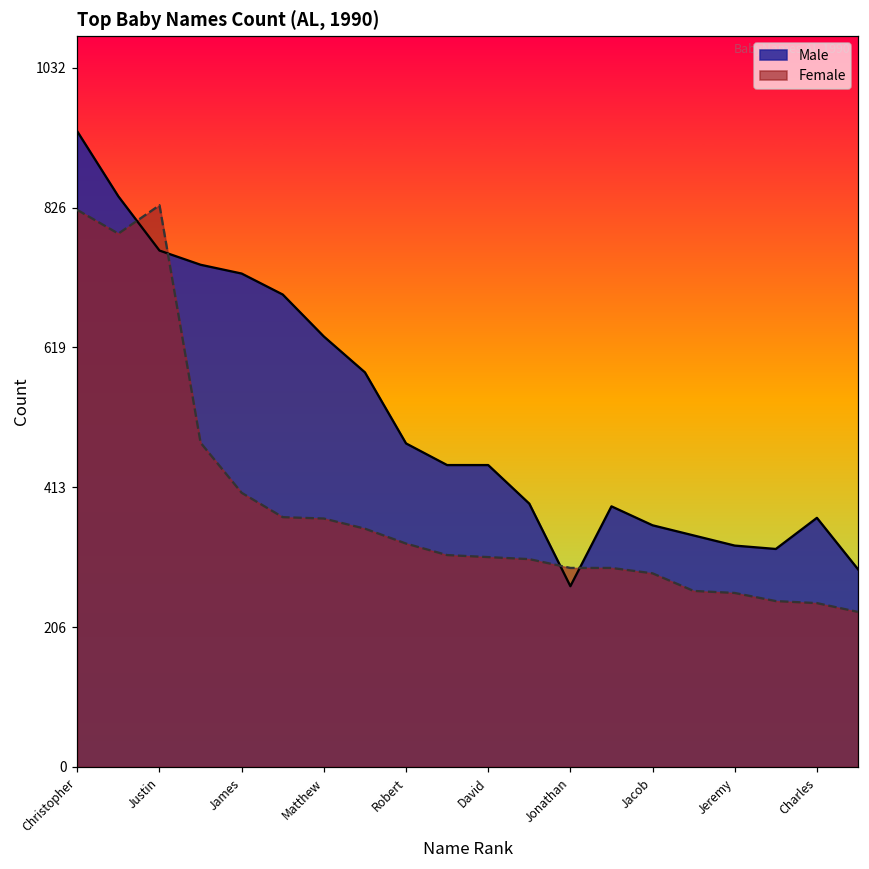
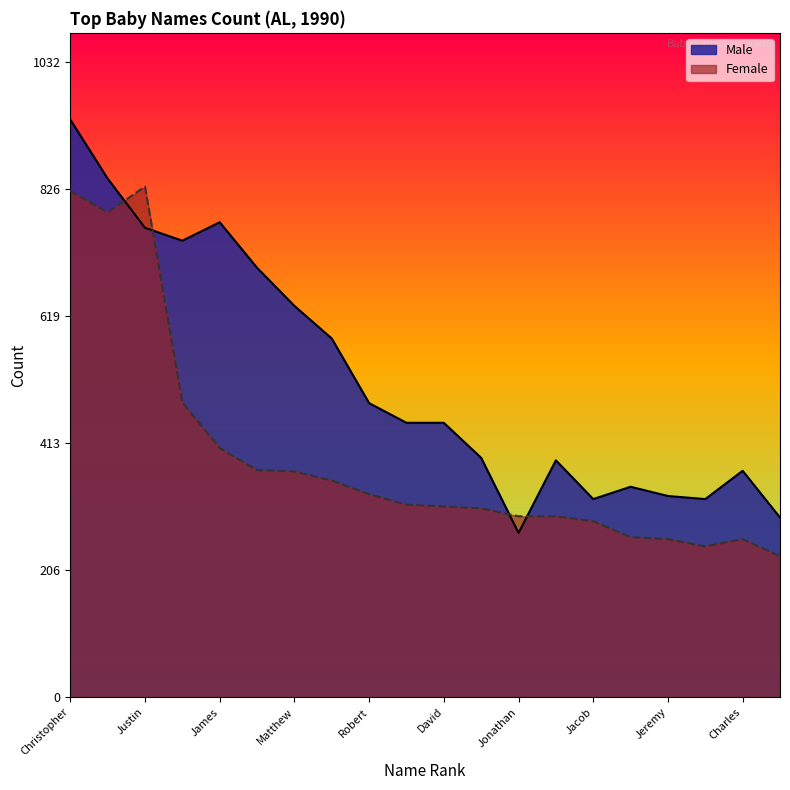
  {
    "Male": {
      "Christopher": 940,
      "Justin": 760,
-     "James": 730,
+     "James": 770,
      "Matthew": 640,
      "Robert": 480,
      "David": 450,
      "Jonathan": 270,
-     "Jacob": 360,
+     "Jacob": 320,
      "Jeremy": 330,
      "Charles": 370
    },
    "Female": {
      "Christopher": 820,
      "Justin": 830,
      "James": 410,
      "Matthew": 370,
      "Robert": 330,
      "David": 310,
      "Jonathan": 290,
      "Jacob": 290,
      "Jeremy": 260,
-     "Charles": 240
+     "Charles": 260
    }
  }
